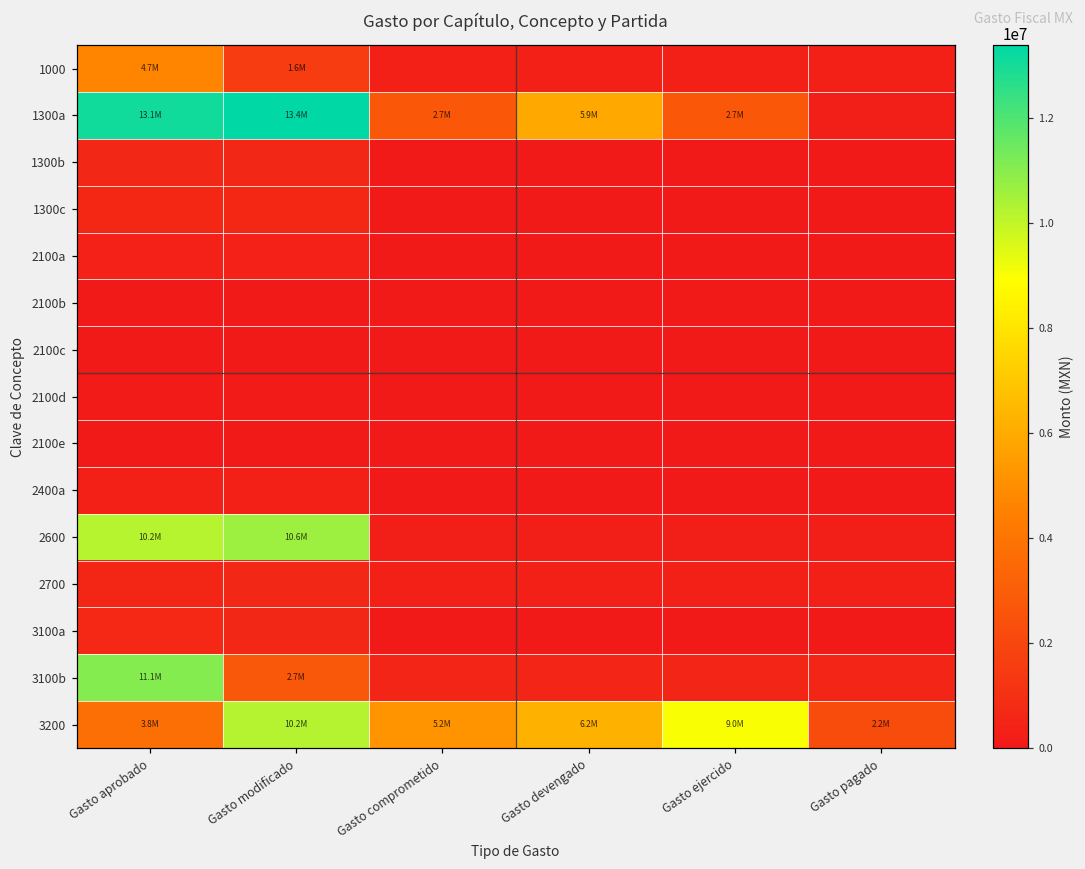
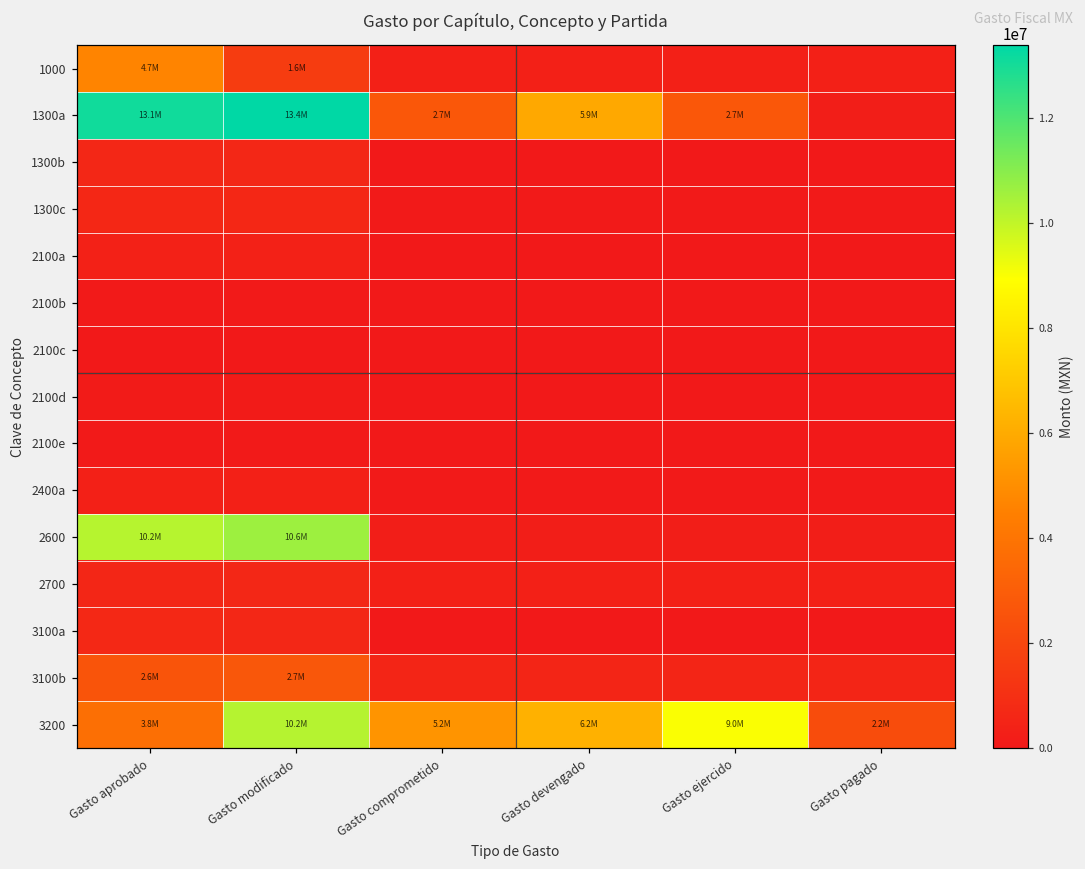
  {
    "1000": {
      "Gasto aprobado": "4.7M",
      "Gasto modificado": "1.6M"
    },
    "1300a": {
      "Gasto aprobado": "13.1M",
      "Gasto modificado": "13.4M",
      "Gasto comprometido": "2.7M",
      "Gasto devengado": "5.9M",
      "Gasto ejercido": "2.7M"
    },
    "2600": {
      "Gasto aprobado": "10.2M",
      "Gasto modificado": "10.6M"
    },
    "3100b": {
-     "Gasto aprobado": "11.1M",
+     "Gasto aprobado": "2.6M",
      "Gasto modificado": "2.7M"
    },
    "3200": {
      "Gasto aprobado": "3.8M",
      "Gasto modificado": "10.2M",
      "Gasto comprometido": "5.2M",
      "Gasto devengado": "6.2M",
      "Gasto ejercido": "9.0M",
      "Gasto pagado": "2.2M"
    }
  }
